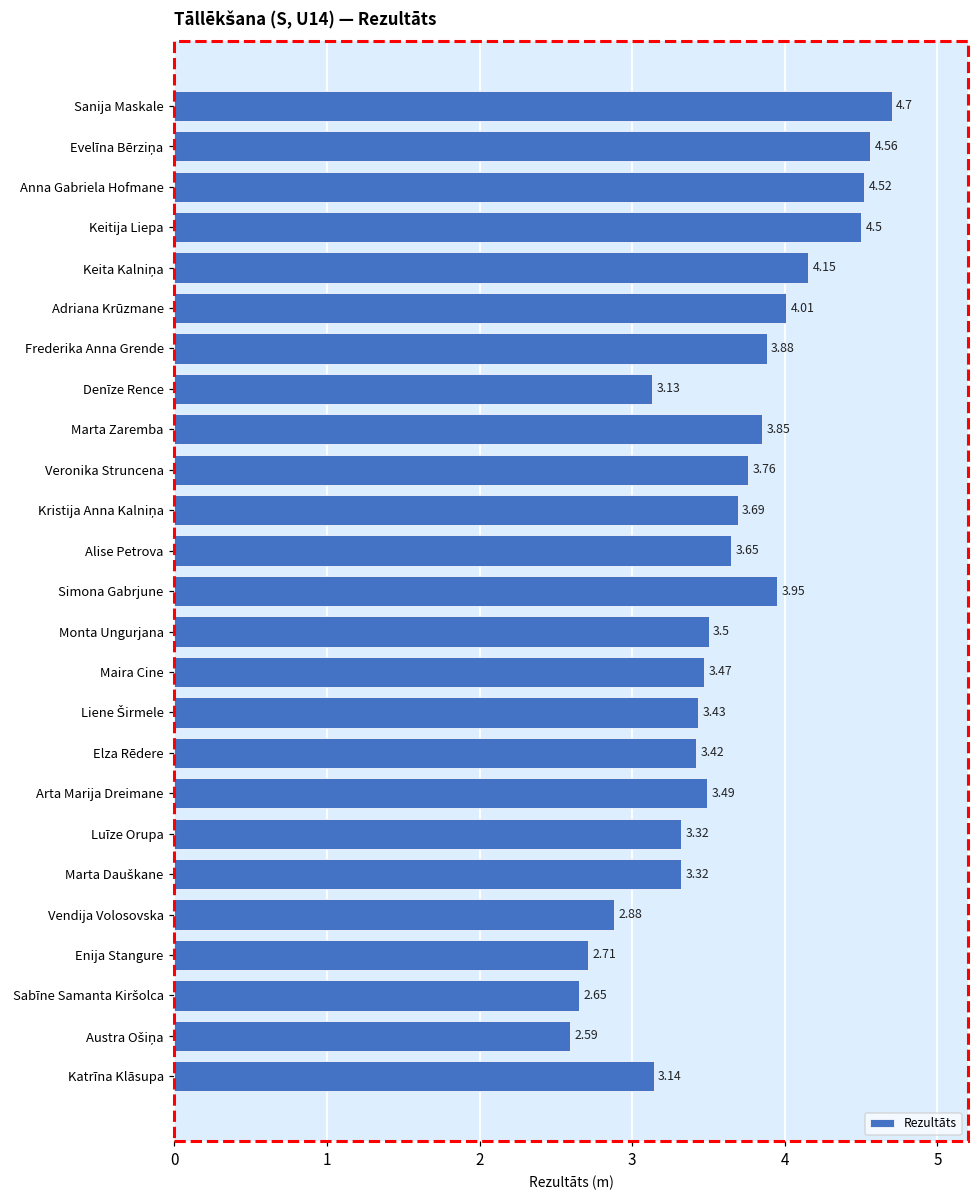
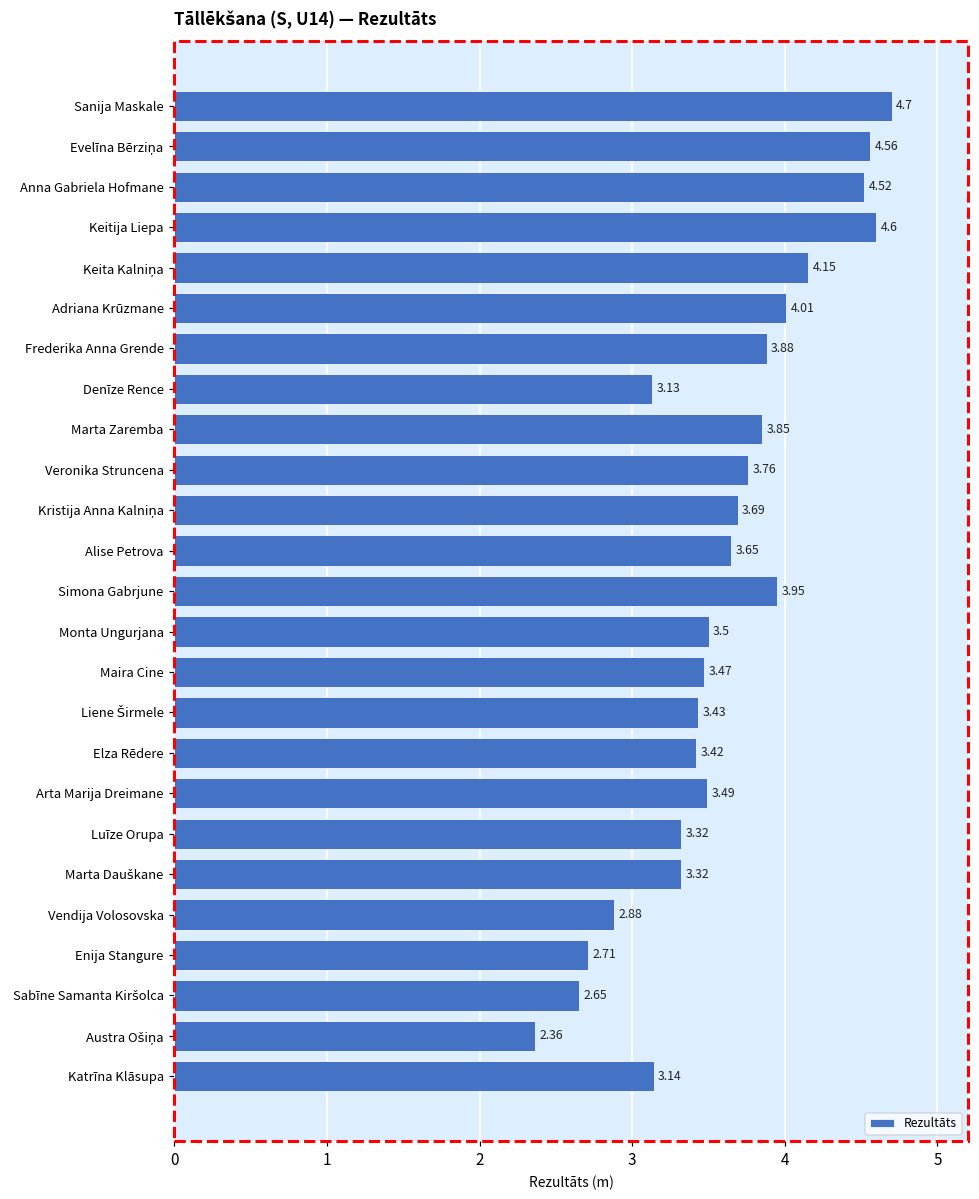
  {
    "Sanija Maskale": 4.7,
    "Evelīna Bērziņa": 4.56,
    "Anna Gabriela Hofmane": 4.52,
-   "Keitija Liepa": 4.5,
+   "Keitija Liepa": 4.6,
    "Keita Kalniņa": 4.15,
    "Adriana Krūzmane": 4.01,
    "Frederika Anna Grende": 3.88,
    "Denīze Rence": 3.13,
    "Marta Zaremba": 3.85,
    "Veronika Struncena": 3.76,
    "Kristija Anna Kalniņa": 3.69,
    "Alise Petrova": 3.65,
    "Simona Gabrjune": 3.95,
    "Monta Ungurjana": 3.5,
    "Maira Cine": 3.47,
    "Liene Širmele": 3.43,
    "Elza Rēdere": 3.42,
    "Arta Marija Dreimane": 3.49,
    "Luīze Orupa": 3.32,
    "Marta Dauškane": 3.32,
    "Vendija Volosovska": 2.88,
    "Enija Stangure": 2.71,
    "Sabīne Samanta Kiršolca": 2.65,
-   "Austra Ošiņa": 2.59,
+   "Austra Ošiņa": 2.36,
    "Katrīna Klāsupa": 3.14
  }
